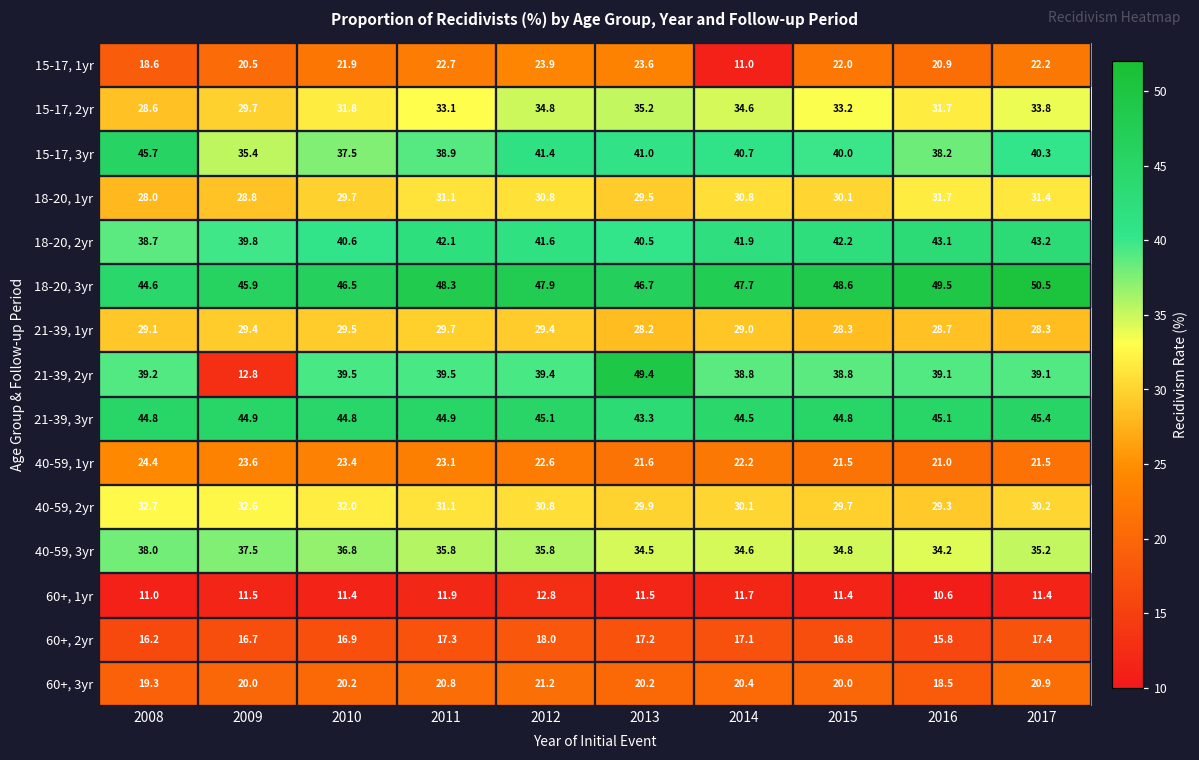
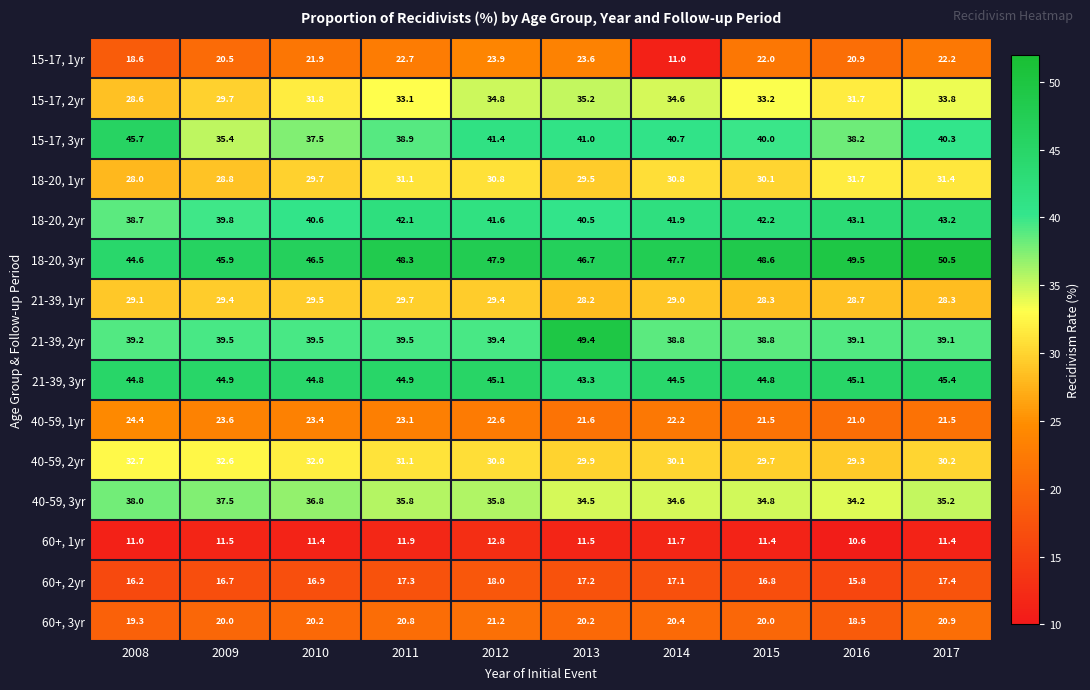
  {
    "15-17, 1yr": {
      "2008": 18.6,
      "2009": 20.5,
      "2010": 21.9,
      "2011": 22.7,
      "2012": 23.9,
      "2013": 23.6,
      "2014": 11.0,
      "2015": 22.0,
      "2016": 20.9,
      "2017": 22.2
    },
    "15-17, 2yr": {
      "2008": 28.6,
      "2009": 29.7,
      "2010": 31.8,
      "2011": 33.1,
      "2012": 34.8,
      "2013": 35.2,
      "2014": 34.6,
      "2015": 33.2,
      "2016": 31.7,
      "2017": 33.8
    },
    "15-17, 3yr": {
      "2008": 45.7,
      "2009": 35.4,
      "2010": 37.5,
      "2011": 38.9,
      "2012": 41.4,
      "2013": 41.0,
      "2014": 40.7,
      "2015": 40.0,
      "2016": 38.2,
      "2017": 40.3
    },
    "18-20, 1yr": {
      "2008": 28.0,
      "2009": 28.8,
      "2010": 29.7,
      "2011": 31.1,
      "2012": 30.8,
      "2013": 29.5,
      "2014": 30.8,
      "2015": 30.1,
      "2016": 31.7,
      "2017": 31.4
    },
    "18-20, 2yr": {
      "2008": 38.7,
      "2009": 39.8,
      "2010": 40.6,
      "2011": 42.1,
      "2012": 41.6,
      "2013": 40.5,
      "2014": 41.9,
      "2015": 42.2,
      "2016": 43.1,
      "2017": 43.2
    },
    "18-20, 3yr": {
      "2008": 44.6,
      "2009": 45.9,
      "2010": 46.5,
      "2011": 48.3,
      "2012": 47.9,
      "2013": 46.7,
      "2014": 47.7,
      "2015": 48.6,
      "2016": 49.5,
      "2017": 50.5
    },
    "21-39, 1yr": {
      "2008": 29.1,
      "2009": 29.4,
      "2010": 29.5,
      "2011": 29.7,
      "2012": 29.4,
      "2013": 28.2,
      "2014": 29.0,
      "2015": 28.3,
      "2016": 28.7,
      "2017": 28.3
    },
    "21-39, 2yr": {
      "2008": 39.2,
-     "2009": 12.8,
+     "2009": 39.5,
      "2010": 39.5,
      "2011": 39.5,
      "2012": 39.4,
      "2013": 49.4,
      "2014": 38.8,
      "2015": 38.8,
      "2016": 39.1,
      "2017": 39.1
    },
    "21-39, 3yr": {
      "2008": 44.8,
      "2009": 44.9,
      "2010": 44.8,
      "2011": 44.9,
      "2012": 45.1,
      "2013": 43.3,
      "2014": 44.5,
      "2015": 44.8,
      "2016": 45.1,
      "2017": 45.4
    },
    "40-59, 1yr": {
      "2008": 24.4,
      "2009": 23.6,
      "2010": 23.4,
      "2011": 23.1,
      "2012": 22.6,
      "2013": 21.6,
      "2014": 22.2,
      "2015": 21.5,
      "2016": 21.0,
      "2017": 21.5
    },
    "40-59, 2yr": {
      "2008": 32.7,
      "2009": 32.6,
      "2010": 32.0,
      "2011": 31.1,
      "2012": 30.8,
      "2013": 29.9,
      "2014": 30.1,
      "2015": 29.7,
      "2016": 29.3,
      "2017": 30.2
    },
    "40-59, 3yr": {
      "2008": 38.0,
      "2009": 37.5,
      "2010": 36.8,
      "2011": 35.8,
      "2012": 35.8,
      "2013": 34.5,
      "2014": 34.6,
      "2015": 34.8,
      "2016": 34.2,
      "2017": 35.2
    },
    "60+, 1yr": {
      "2008": 11.0,
      "2009": 11.5,
      "2010": 11.4,
      "2011": 11.9,
      "2012": 12.8,
      "2013": 11.5,
      "2014": 11.7,
      "2015": 11.4,
      "2016": 10.6,
      "2017": 11.4
    },
    "60+, 2yr": {
      "2008": 16.2,
      "2009": 16.7,
      "2010": 16.9,
      "2011": 17.3,
      "2012": 18.0,
      "2013": 17.2,
      "2014": 17.1,
      "2015": 16.8,
      "2016": 15.8,
      "2017": 17.4
    },
    "60+, 3yr": {
      "2008": 19.3,
      "2009": 20.0,
      "2010": 20.2,
      "2011": 20.8,
      "2012": 21.2,
      "2013": 20.2,
      "2014": 20.4,
      "2015": 20.0,
      "2016": 18.5,
      "2017": 20.9
    }
  }
